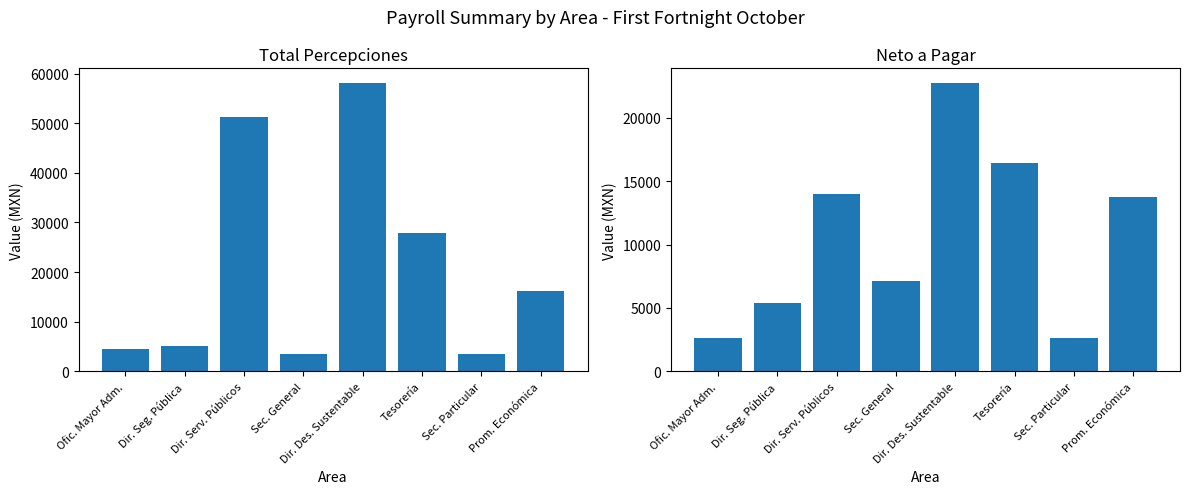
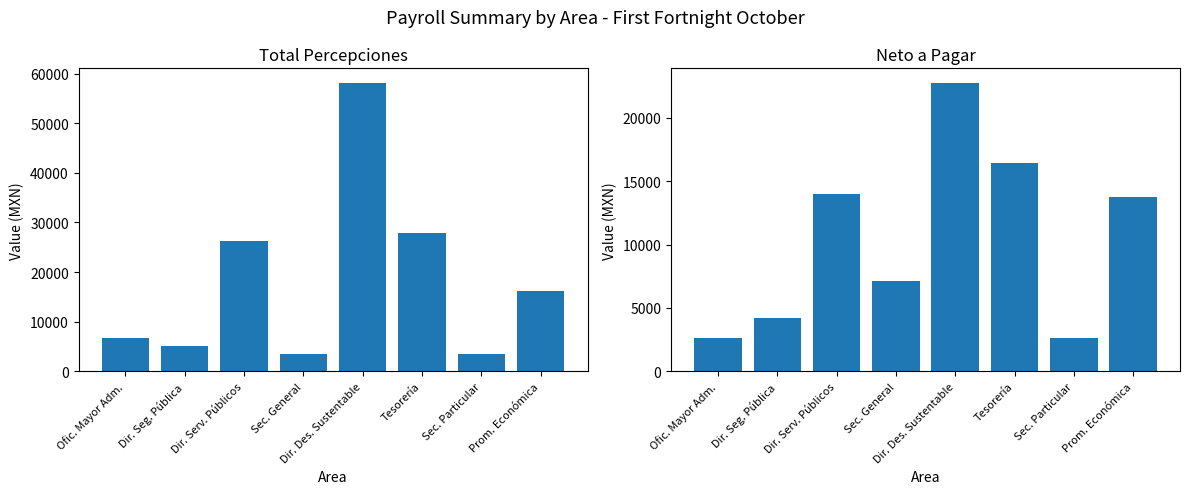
  {
    "Total Percepciones": {
-     "Ofic. Mayor Adm.": 5000,
+     "Ofic. Mayor Adm.": 7000,
      "Dir. Seg. Pública": 5000,
-     "Dir. Serv. Públicos": 51000,
+     "Dir. Serv. Públicos": 26000,
      "Sec. General": 4000,
      "Dir. Des. Sustentable": 58000,
      "Tesorería": 28000,
      "Sec. Particular": 3000,
      "Prom. Económica": 16000
    },
    "Neto a Pagar": {
      "Ofic. Mayor Adm.": 2600,
-     "Dir. Seg. Pública": 5400,
+     "Dir. Seg. Pública": 4200,
      "Dir. Serv. Públicos": 14000,
      "Sec. General": 7200,
      "Dir. Des. Sustentable": 22800,
      "Tesorería": 16400,
      "Sec. Particular": 2600,
      "Prom. Económica": 13800
    }
  }
